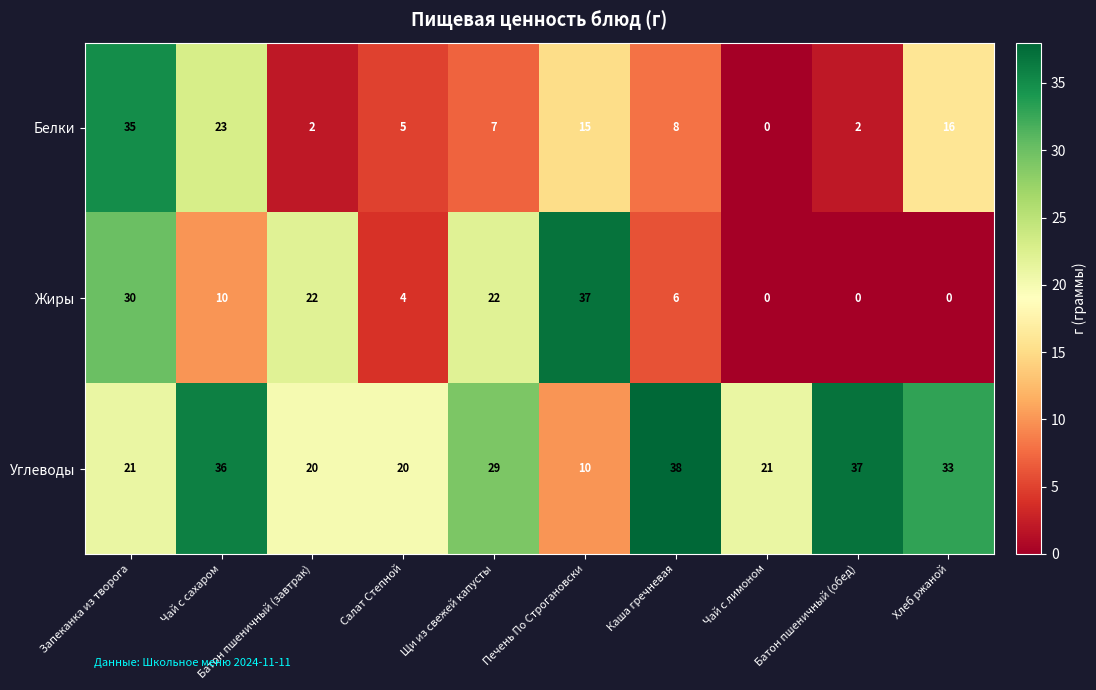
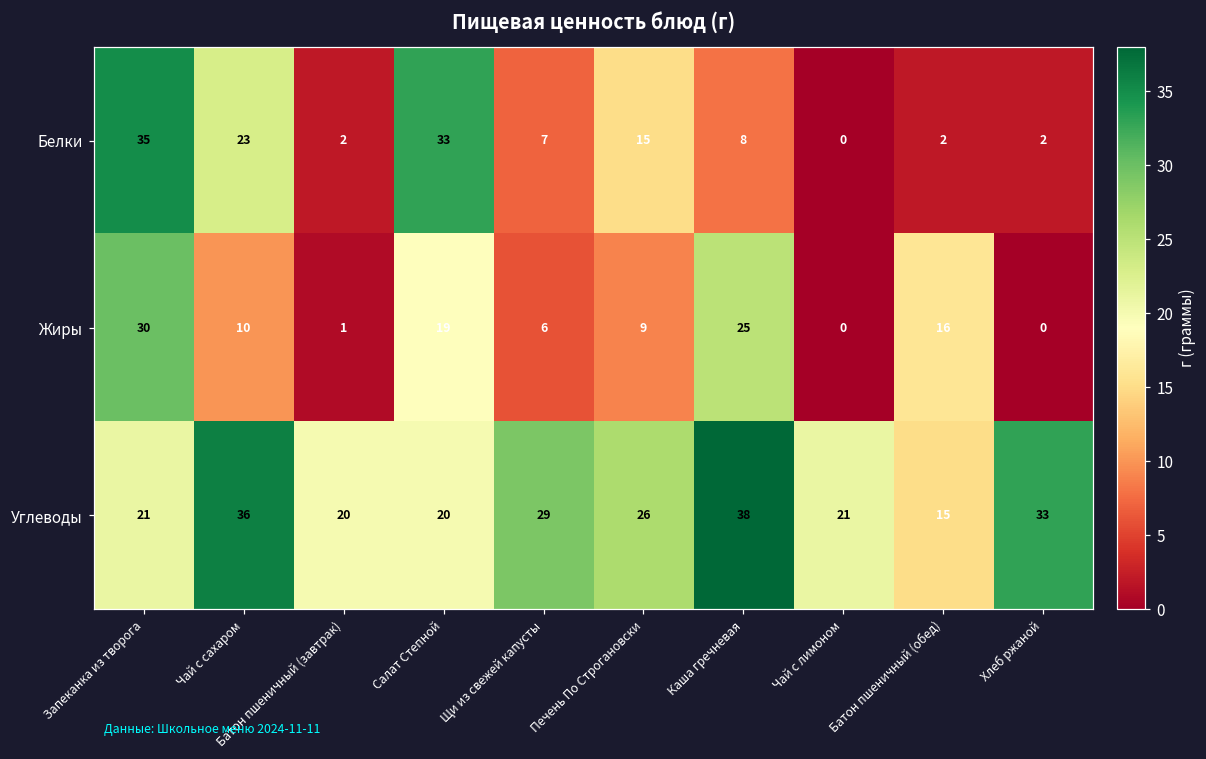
  {
    "Белки": {
      "Запеканка из творога": 35,
      "Чай с сахаром": 23,
      "Батон пшеничный (завтрак)": 2,
-     "Салат Степной": 5,
+     "Салат Степной": 33,
      "Щи из свежей капусты": 7,
      "Печень По Строгановски": 15,
      "Каша гречневая": 8,
      "Чай с лимоном": 0,
      "Батон пшеничный (обед)": 2,
-     "Хлеб ржаной": 16
+     "Хлеб ржаной": 2
    },
    "Жиры": {
      "Запеканка из творога": 30,
      "Чай с сахаром": 10,
-     "Батон пшеничный (завтрак)": 22,
-     "Салат Степной": 4,
-     "Щи из свежей капусты": 22,
-     "Печень По Строгановски": 37,
-     "Каша гречневая": 6,
+     "Батон пшеничный (завтрак)": 1,
+     "Салат Степной": 19,
+     "Щи из свежей капусты": 6,
+     "Печень По Строгановски": 9,
+     "Каша гречневая": 25,
      "Чай с лимоном": 0,
-     "Батон пшеничный (обед)": 0,
+     "Батон пшеничный (обед)": 16,
      "Хлеб ржаной": 0
    },
    "Углеводы": {
      "Запеканка из творога": 21,
      "Чай с сахаром": 36,
      "Батон пшеничный (завтрак)": 20,
      "Салат Степной": 20,
      "Щи из свежей капусты": 29,
-     "Печень По Строгановски": 10,
+     "Печень По Строгановски": 26,
      "Каша гречневая": 38,
      "Чай с лимоном": 21,
-     "Батон пшеничный (обед)": 37,
+     "Батон пшеничный (обед)": 15,
      "Хлеб ржаной": 33
    }
  }
